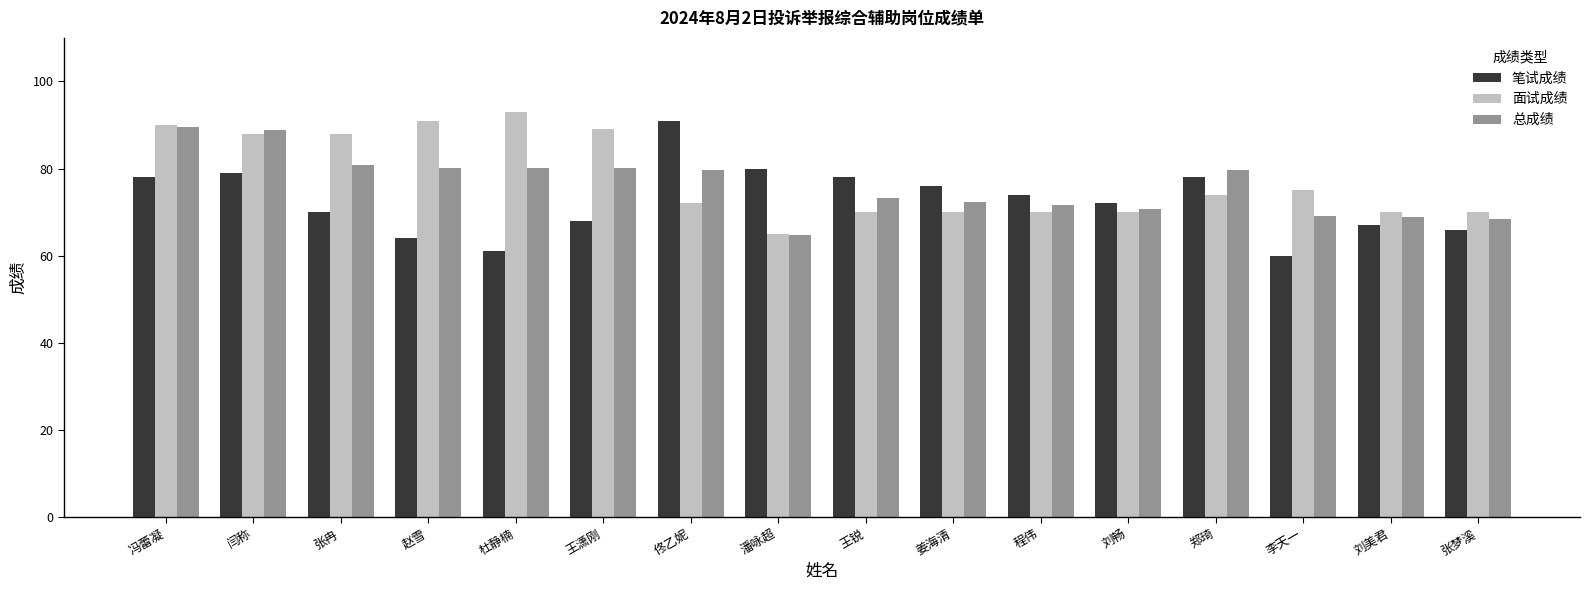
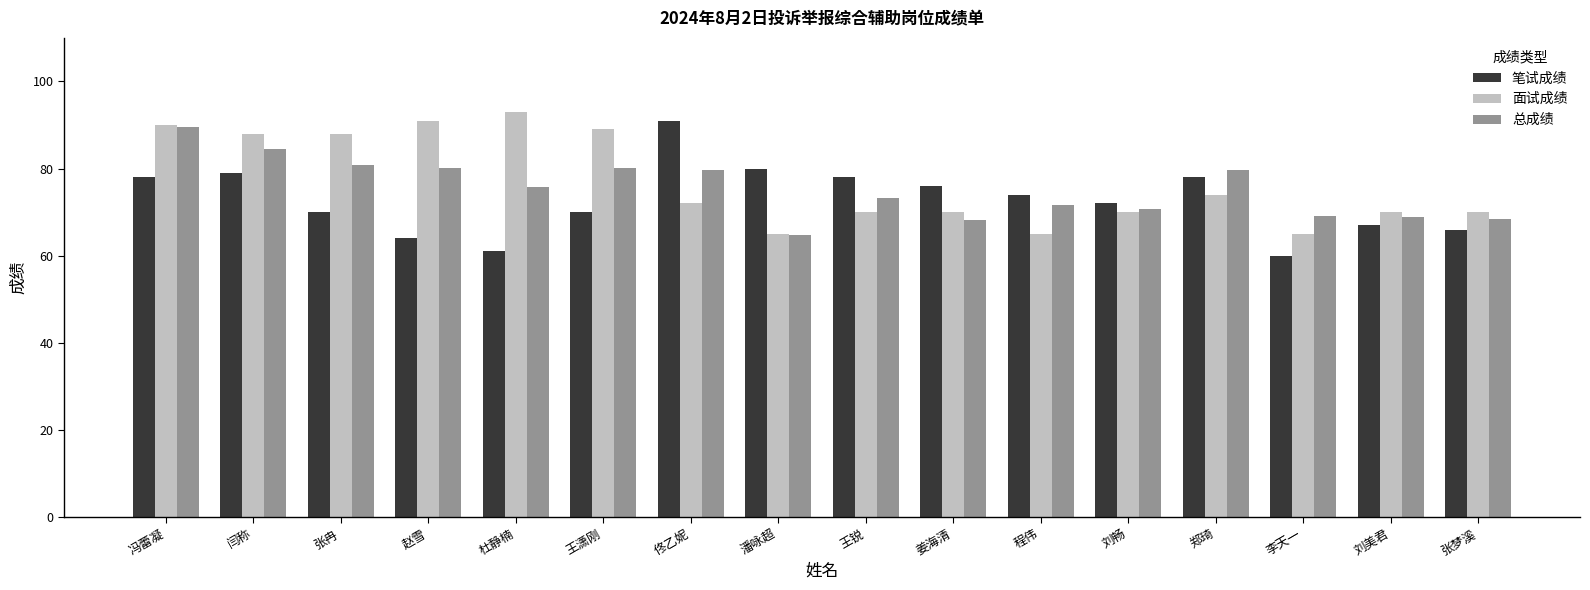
  {
    "笔试成绩": {
      "冯蕾凝": 78,
      "闫称": 79,
      "张冉": 70,
      "赵雪": 64,
      "杜静楠": 61,
-     "王潇刚": 68,
+     "王潇刚": 70,
      "佟乙妮": 91,
      "潘咏超": 80,
      "王锐": 78,
      "姜海清": 76,
      "程伟": 74,
      "刘畅": 72,
      "郑琦": 78,
      "李天一": 60,
      "刘美君": 67,
      "张梦溪": 66
    },
    "面试成绩": {
      "冯蕾凝": 90,
      "闫称": 88,
      "张冉": 88,
      "赵雪": 91,
      "杜静楠": 93,
      "王潇刚": 89,
      "佟乙妮": 72,
      "潘咏超": 65,
      "王锐": 70,
      "姜海清": 70,
-     "程伟": 70,
+     "程伟": 65,
      "刘畅": 70,
      "郑琦": 74,
-     "李天一": 75,
+     "李天一": 65,
      "刘美君": 70,
      "张梦溪": 70
    },
    "总成绩": {
      "冯蕾凝": 90,
-     "闫称": 89,
+     "闫称": 84,
      "张冉": 81,
      "赵雪": 80,
-     "杜静楠": 80,
+     "杜静楠": 76,
      "王潇刚": 80,
      "佟乙妮": 80,
      "潘咏超": 65,
      "王锐": 73,
-     "姜海清": 72,
+     "姜海清": 68,
      "程伟": 72,
      "刘畅": 71,
      "郑琦": 80,
      "李天一": 69,
      "刘美君": 69,
      "张梦溪": 68
    }
  }
